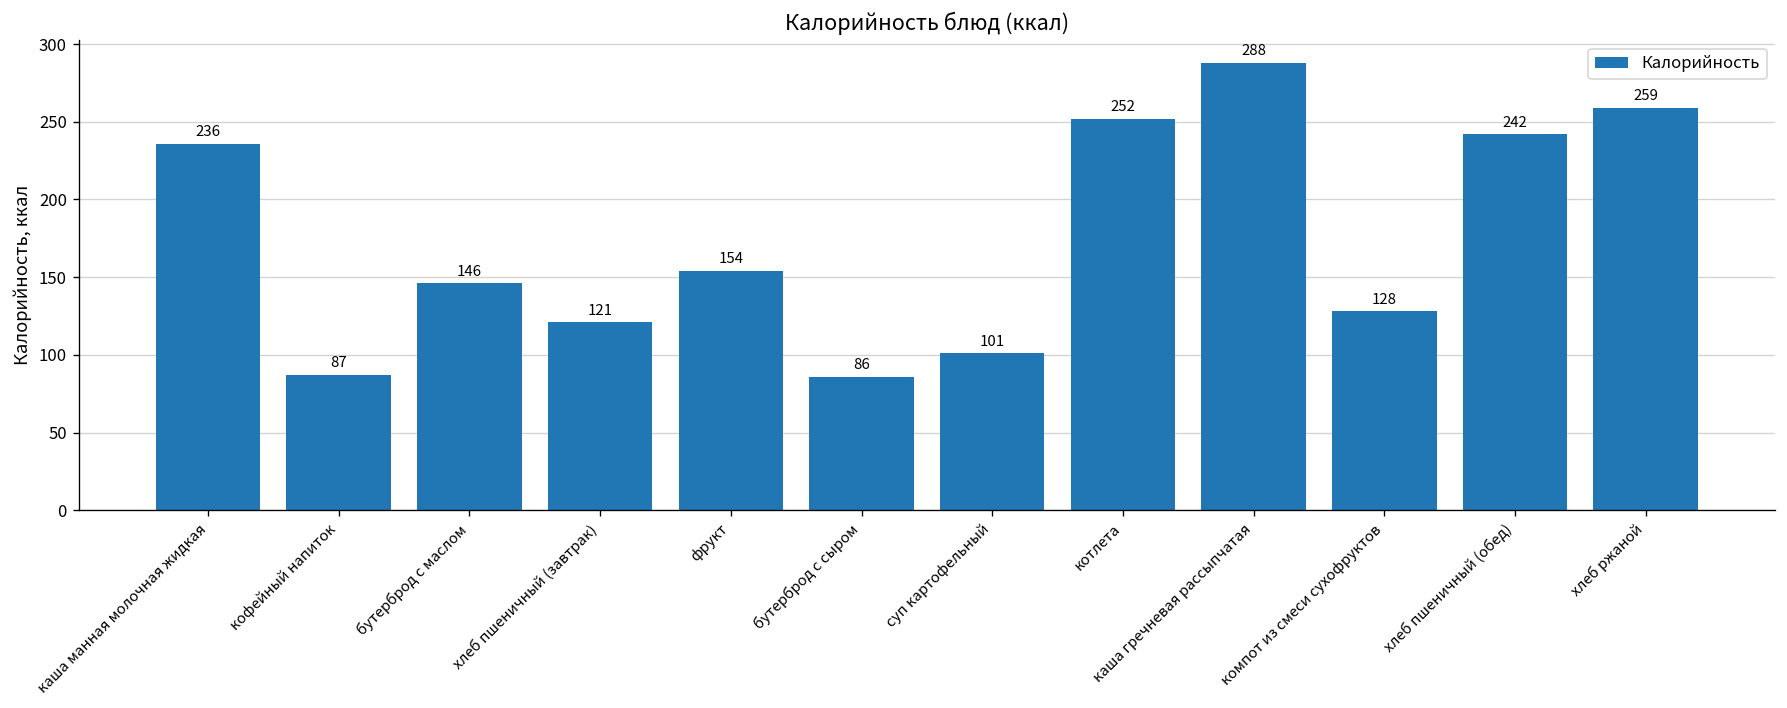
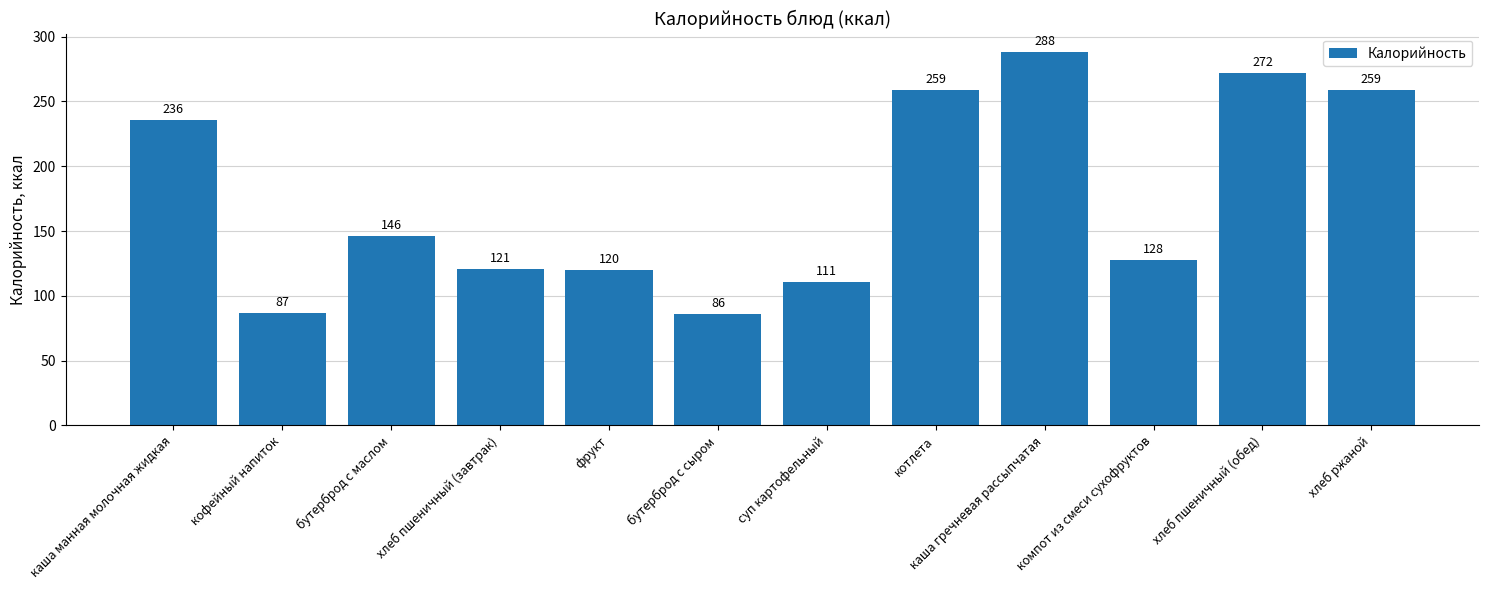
  {
    "каша манная молочная жидкая": 236,
    "кофейный напиток": 87,
    "бутерброд с маслом": 146,
    "хлеб пшеничный (завтрак)": 121,
-   "фрукт": 154,
+   "фрукт": 120,
    "бутерброд с сыром": 86,
-   "суп картофельный": 101,
-   "котлета": 252,
+   "суп картофельный": 111,
+   "котлета": 259,
    "каша гречневая рассыпчатая": 288,
    "компот из смеси сухофруктов": 128,
-   "хлеб пшеничный (обед)": 242,
+   "хлеб пшеничный (обед)": 272,
    "хлеб ржаной": 259
  }
